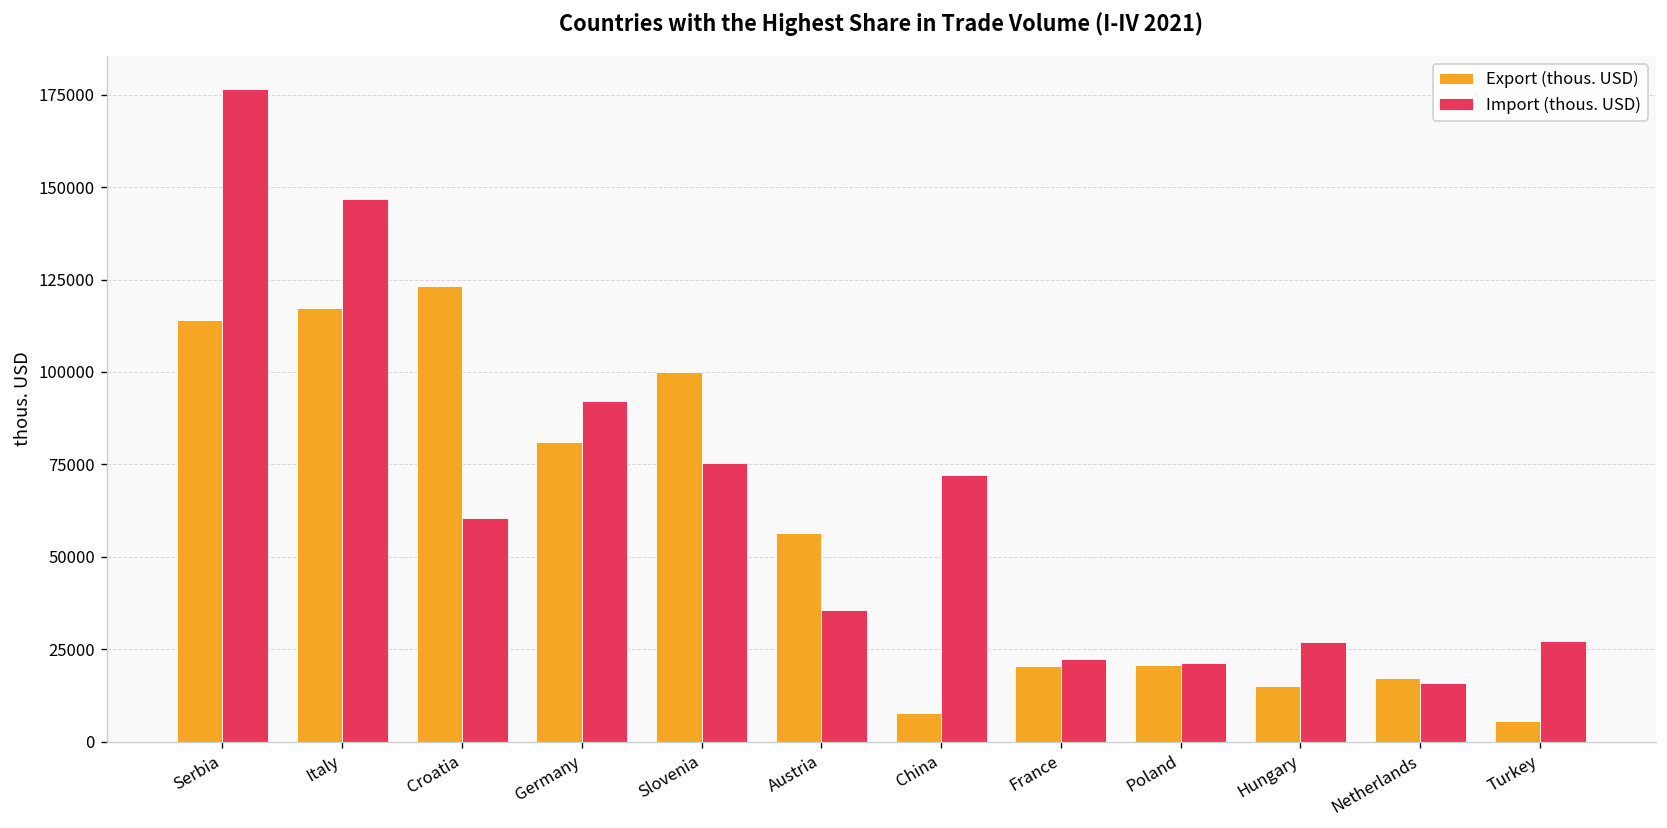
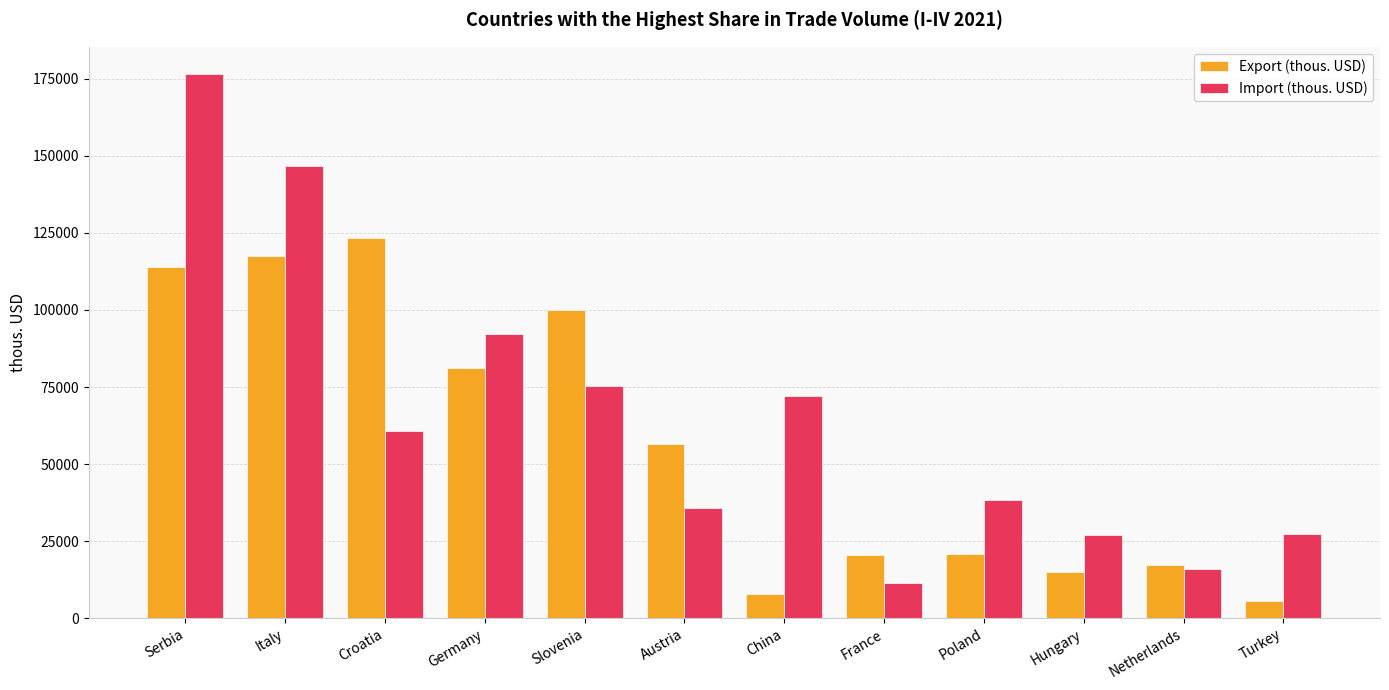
  {
    "Export (thous. USD)": {
      "Serbia": 114000,
      "Italy": 117000,
      "Croatia": 123000,
      "Germany": 81000,
      "Slovenia": 100000,
      "Austria": 57000,
      "China": 8000,
      "France": 20000,
      "Poland": 21000,
      "Hungary": 15000,
      "Netherlands": 17000,
      "Turkey": 6000
    },
    "Import (thous. USD)": {
      "Serbia": 177000,
      "Italy": 147000,
      "Croatia": 61000,
      "Germany": 92000,
      "Slovenia": 75000,
      "Austria": 36000,
      "China": 72000,
-     "France": 22000,
-     "Poland": 21000,
+     "France": 11000,
+     "Poland": 38000,
      "Hungary": 27000,
      "Netherlands": 16000,
      "Turkey": 27000
    }
  }
